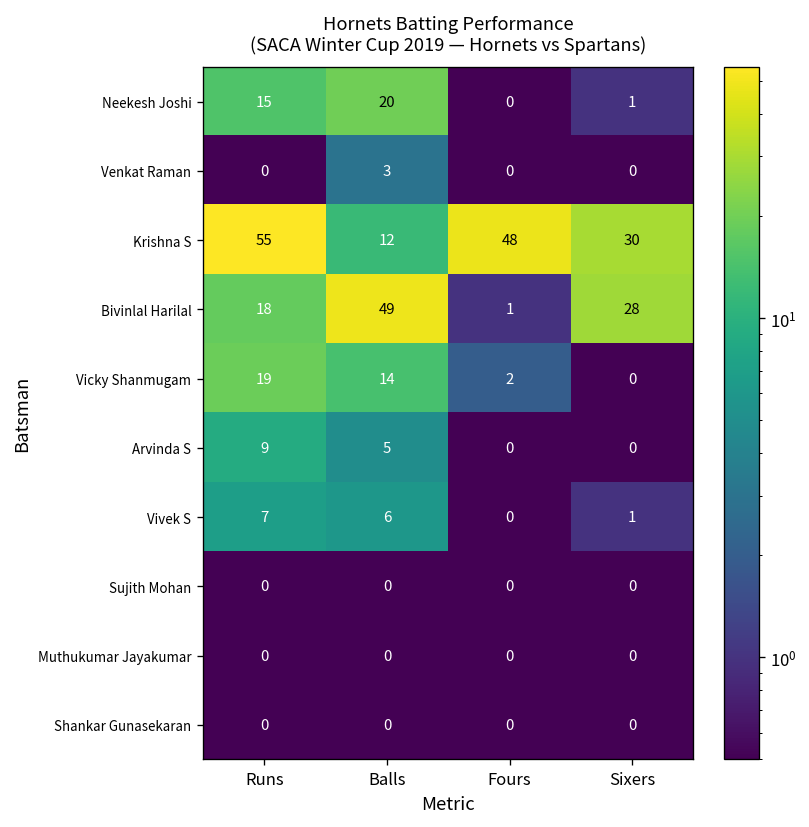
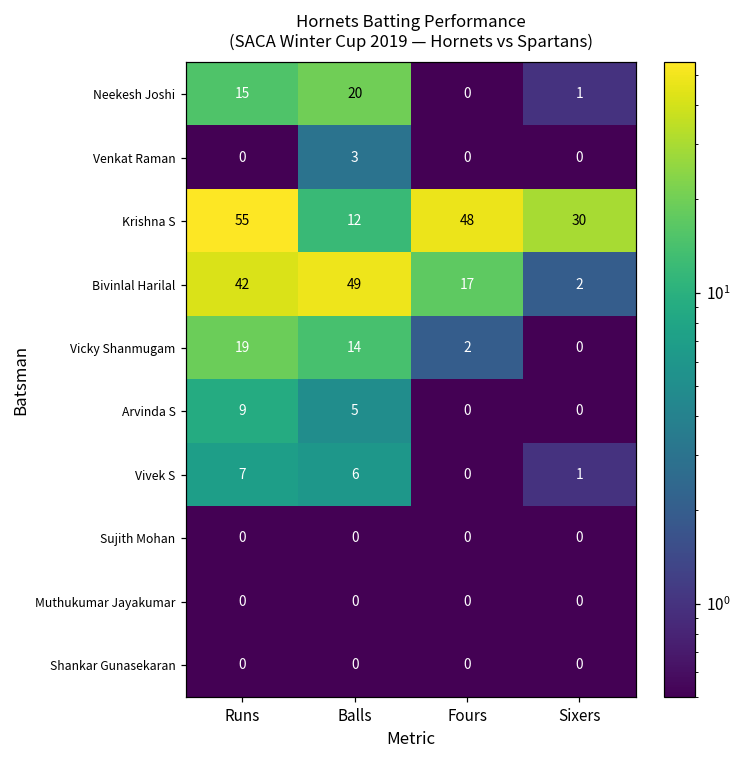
  {
    "Neekesh Joshi": {
      "Runs": 15,
      "Balls": 20,
      "Fours": 0,
      "Sixers": 1
    },
    "Venkat Raman": {
      "Runs": 0,
      "Balls": 3,
      "Fours": 0,
      "Sixers": 0
    },
    "Krishna S": {
      "Runs": 55,
      "Balls": 12,
      "Fours": 48,
      "Sixers": 30
    },
    "Bivinlal Harilal": {
-     "Runs": 18,
+     "Runs": 42,
      "Balls": 49,
-     "Fours": 1,
-     "Sixers": 28
+     "Fours": 17,
+     "Sixers": 2
    },
    "Vicky Shanmugam": {
      "Runs": 19,
      "Balls": 14,
      "Fours": 2,
      "Sixers": 0
    },
    "Arvinda S": {
      "Runs": 9,
      "Balls": 5,
      "Fours": 0,
      "Sixers": 0
    },
    "Vivek S": {
      "Runs": 7,
      "Balls": 6,
      "Fours": 0,
      "Sixers": 1
    },
    "Sujith Mohan": {
      "Runs": 0,
      "Balls": 0,
      "Fours": 0,
      "Sixers": 0
    },
    "Muthukumar Jayakumar": {
      "Runs": 0,
      "Balls": 0,
      "Fours": 0,
      "Sixers": 0
    },
    "Shankar Gunasekaran": {
      "Runs": 0,
      "Balls": 0,
      "Fours": 0,
      "Sixers": 0
    }
  }
